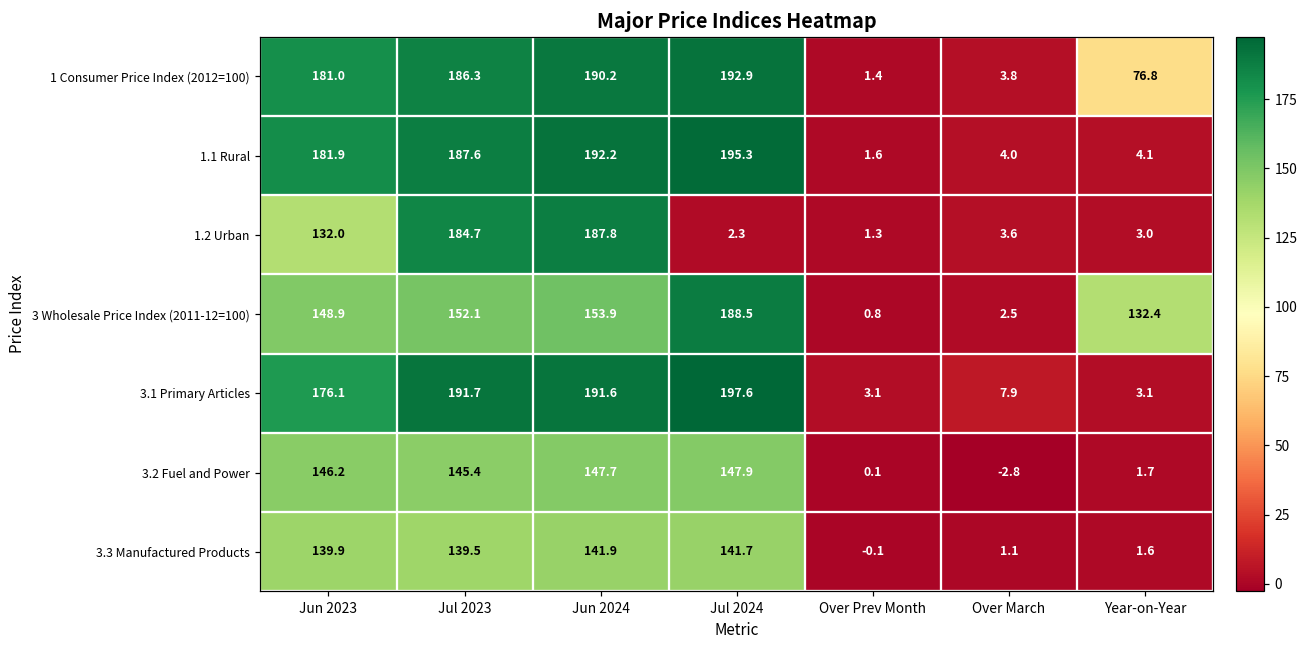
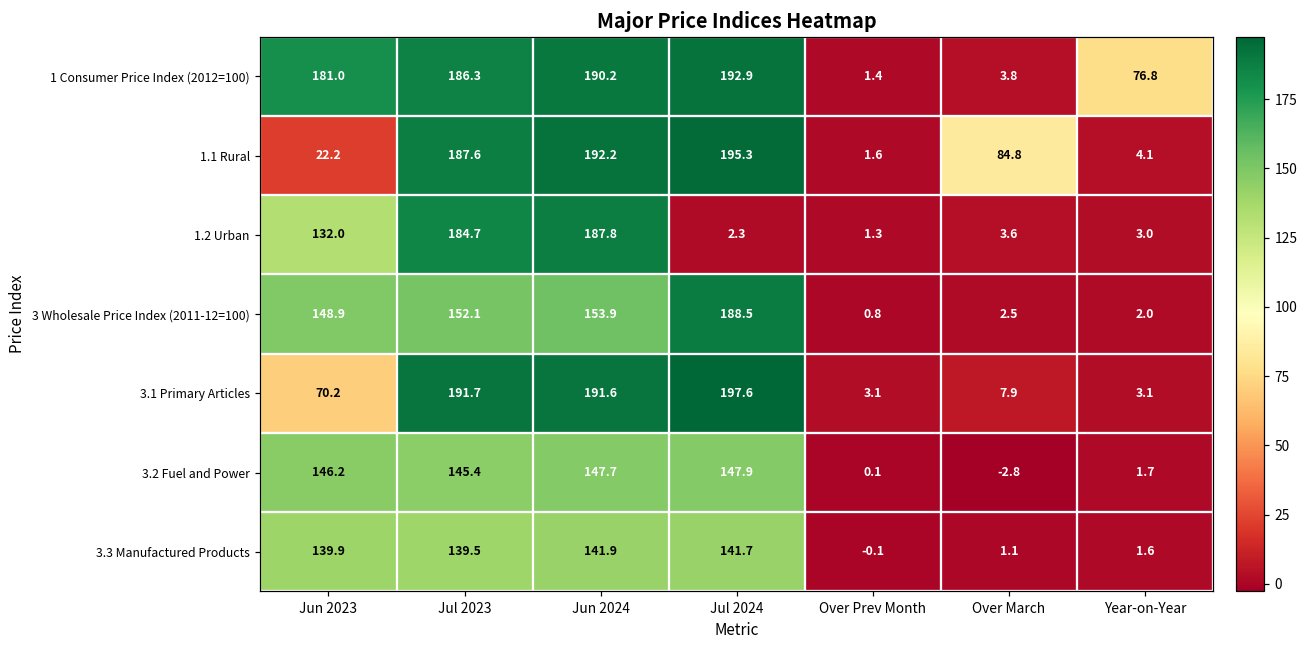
  {
    "1 Consumer Price Index (2012=100)": {
      "Jun 2023": 181.0,
      "Jul 2023": 186.3,
      "Jun 2024": 190.2,
      "Jul 2024": 192.9,
      "Over Prev Month": 1.4,
      "Over March": 3.8,
      "Year-on-Year": 76.8
    },
    "1.1 Rural": {
-     "Jun 2023": 181.9,
+     "Jun 2023": 22.2,
      "Jul 2023": 187.6,
      "Jun 2024": 192.2,
      "Jul 2024": 195.3,
      "Over Prev Month": 1.6,
-     "Over March": 4.0,
+     "Over March": 84.8,
      "Year-on-Year": 4.1
    },
    "1.2 Urban": {
      "Jun 2023": 132.0,
      "Jul 2023": 184.7,
      "Jun 2024": 187.8,
      "Jul 2024": 2.3,
      "Over Prev Month": 1.3,
      "Over March": 3.6,
      "Year-on-Year": 3.0
    },
    "3 Wholesale Price Index (2011-12=100)": {
      "Jun 2023": 148.9,
      "Jul 2023": 152.1,
      "Jun 2024": 153.9,
      "Jul 2024": 188.5,
      "Over Prev Month": 0.8,
      "Over March": 2.5,
-     "Year-on-Year": 132.4
+     "Year-on-Year": 2.0
    },
    "3.1 Primary Articles": {
-     "Jun 2023": 176.1,
+     "Jun 2023": 70.2,
      "Jul 2023": 191.7,
      "Jun 2024": 191.6,
      "Jul 2024": 197.6,
      "Over Prev Month": 3.1,
      "Over March": 7.9,
      "Year-on-Year": 3.1
    },
    "3.2 Fuel and Power": {
      "Jun 2023": 146.2,
      "Jul 2023": 145.4,
      "Jun 2024": 147.7,
      "Jul 2024": 147.9,
      "Over Prev Month": 0.1,
      "Over March": -2.8,
      "Year-on-Year": 1.7
    },
    "3.3 Manufactured Products": {
      "Jun 2023": 139.9,
      "Jul 2023": 139.5,
      "Jun 2024": 141.9,
      "Jul 2024": 141.7,
      "Over Prev Month": -0.1,
      "Over March": 1.1,
      "Year-on-Year": 1.6
    }
  }
